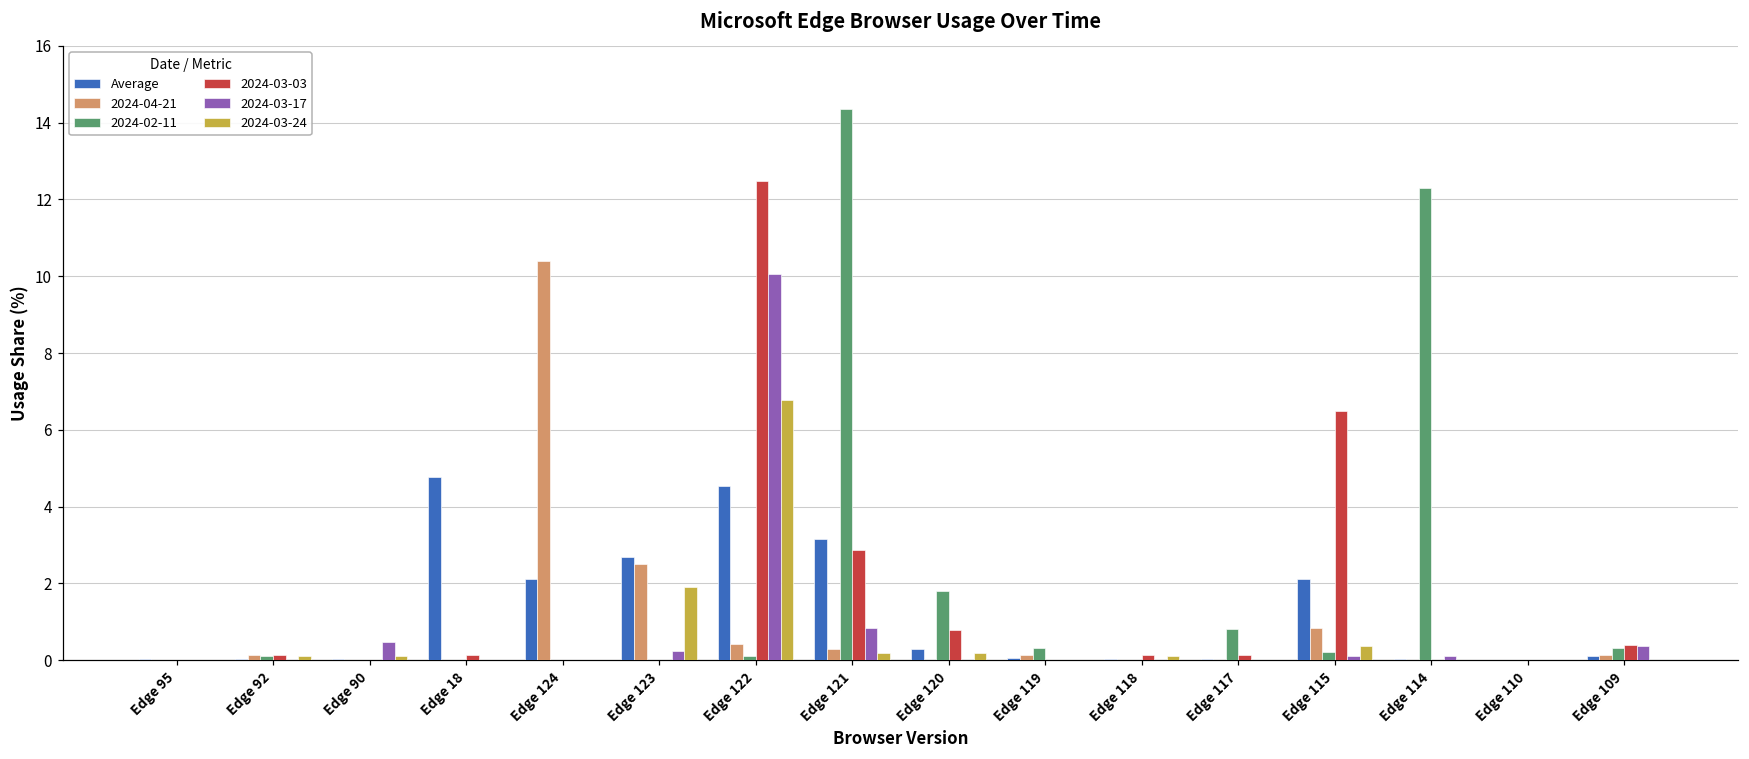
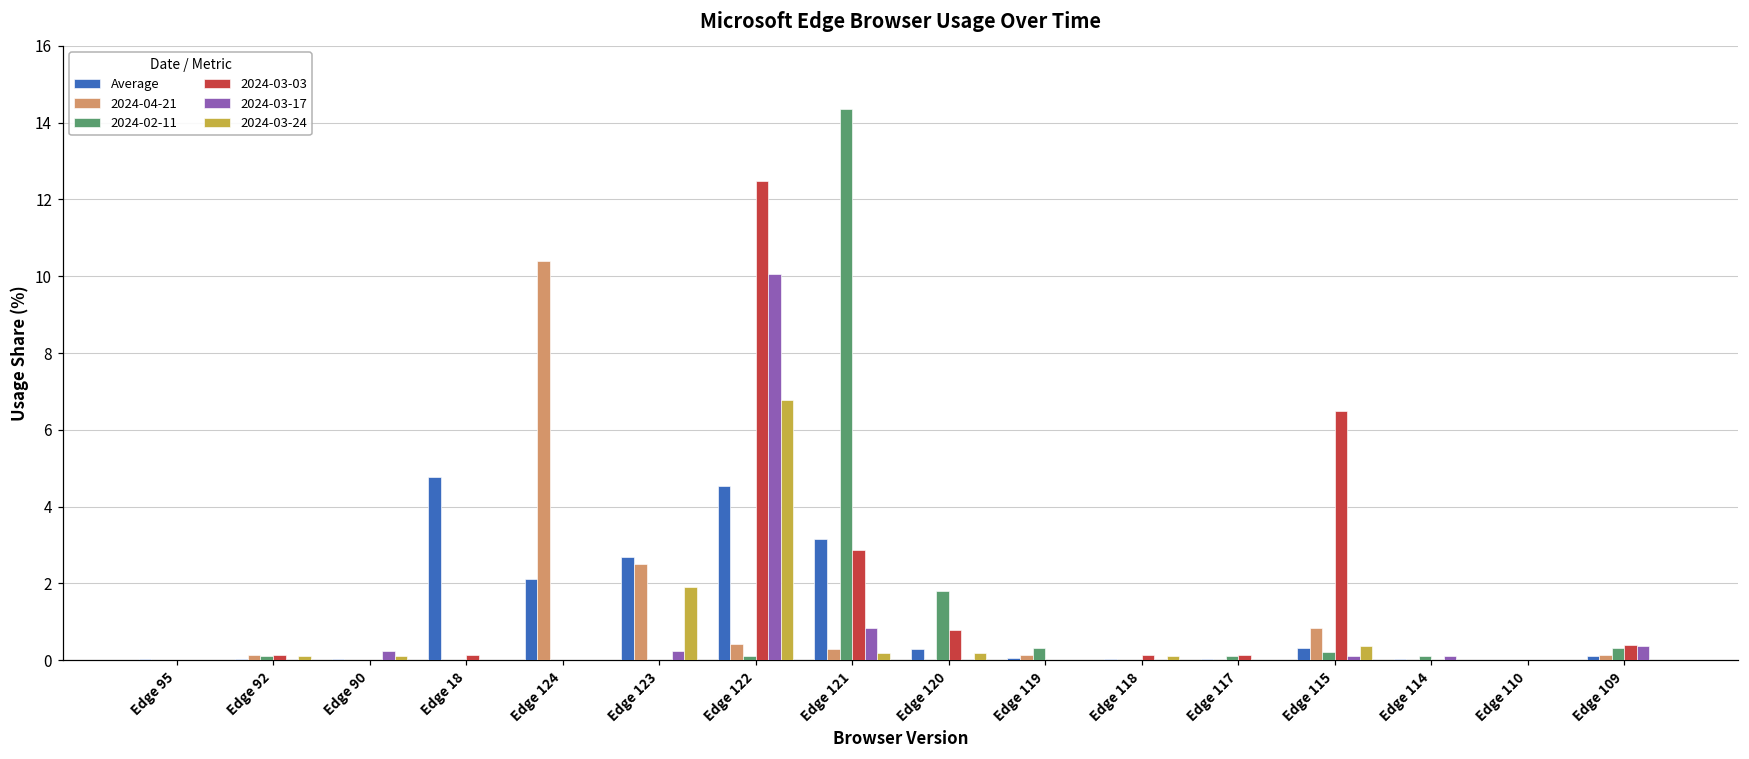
  {
    "Average": {
      "Edge 18": 4.8,
      "Edge 124": 2.1,
      "Edge 123": 2.7,
      "Edge 122": 4.6,
      "Edge 121": 3.2,
      "Edge 120": 0.3,
-     "Edge 115": 2.1,
+     "Edge 115": 0.3,
      "Edge 109": 0.1
    },
    "2024-02-11": {
      "Edge 95": 0.0,
      "Edge 92": 0.1,
      "Edge 90": 0.0,
      "Edge 18": 0.0,
      "Edge 124": 0.0,
      "Edge 123": 0.0,
      "Edge 122": 0.1,
      "Edge 121": 14.4,
      "Edge 120": 1.8,
      "Edge 119": 0.3,
      "Edge 118": 0.0,
-     "Edge 117": 0.8,
+     "Edge 117": 0.1,
      "Edge 115": 0.2,
-     "Edge 114": 12.3,
+     "Edge 114": 0.1,
      "Edge 110": 0.0,
      "Edge 109": 0.3
    },
    "2024-03-03": {
      "Edge 95": 0.0,
      "Edge 92": 0.1,
      "Edge 90": 0.0,
      "Edge 18": 0.1,
      "Edge 124": 0.0,
      "Edge 123": 0.0,
      "Edge 122": 12.5,
      "Edge 121": 2.9,
      "Edge 120": 0.8,
      "Edge 119": 0.0,
      "Edge 118": 0.1,
      "Edge 117": 0.1,
      "Edge 115": 6.5,
      "Edge 114": 0.0,
      "Edge 110": 0.0,
      "Edge 109": 0.4
    },
    "2024-03-17": {
      "Edge 95": 0.0,
      "Edge 92": 0.0,
-     "Edge 90": 0.5,
+     "Edge 90": 0.2,
      "Edge 18": 0.0,
      "Edge 124": 0.0,
      "Edge 123": 0.2,
      "Edge 122": 10.1,
      "Edge 121": 0.8,
      "Edge 120": 0.0,
      "Edge 119": 0.0,
      "Edge 118": 0.0,
      "Edge 117": 0.0,
      "Edge 115": 0.1,
      "Edge 114": 0.1,
      "Edge 110": 0.0,
      "Edge 109": 0.4
    }
  }
